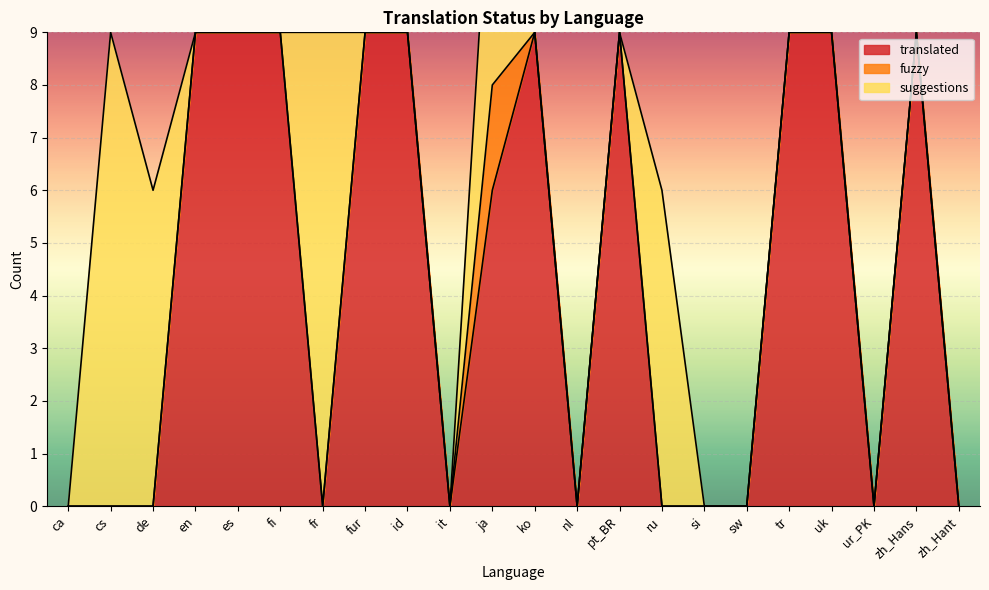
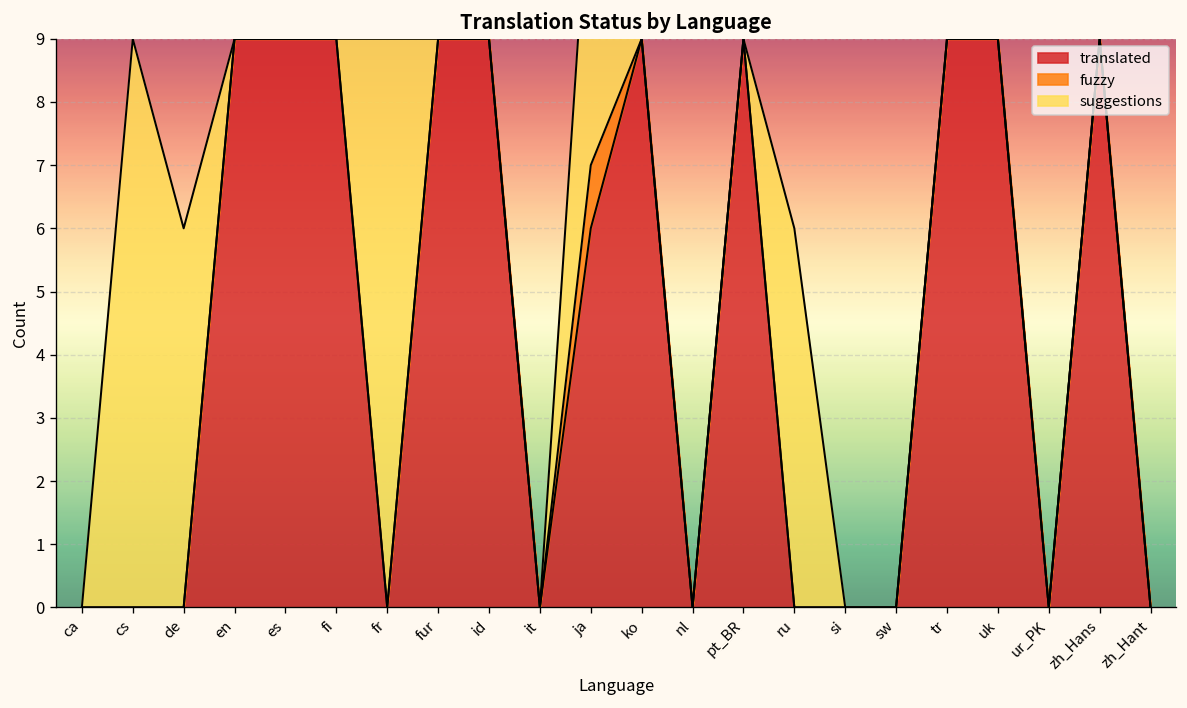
  {
    "translated": {
      "ja": 6
    },
    "fuzzy": {
-     "ja": 2
+     "ja": 1
    },
    "suggestions": {
      "cs": 9,
      "de": 6,
      "fr": 9,
      "ru": 6
    }
  }
